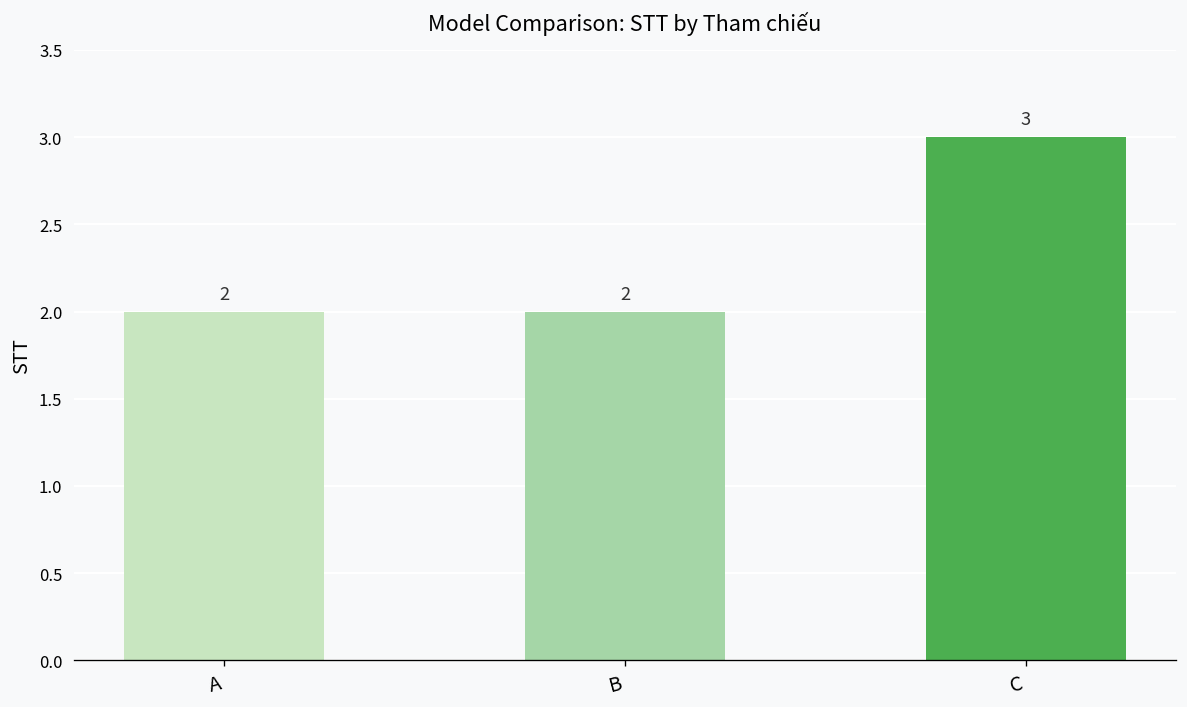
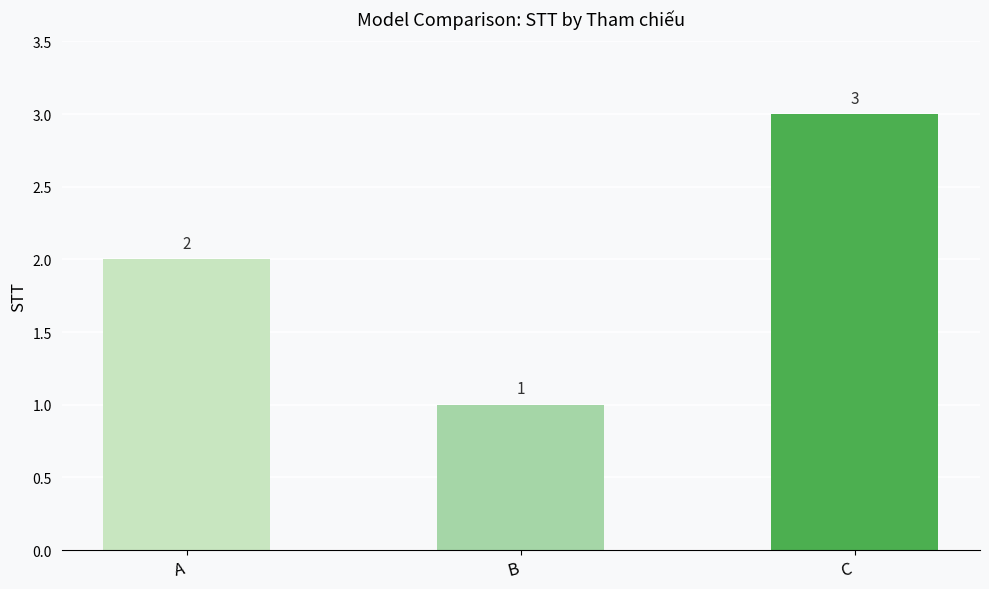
  {
    "A": 2,
-   "B": 2,
+   "B": 1,
    "C": 3
  }
